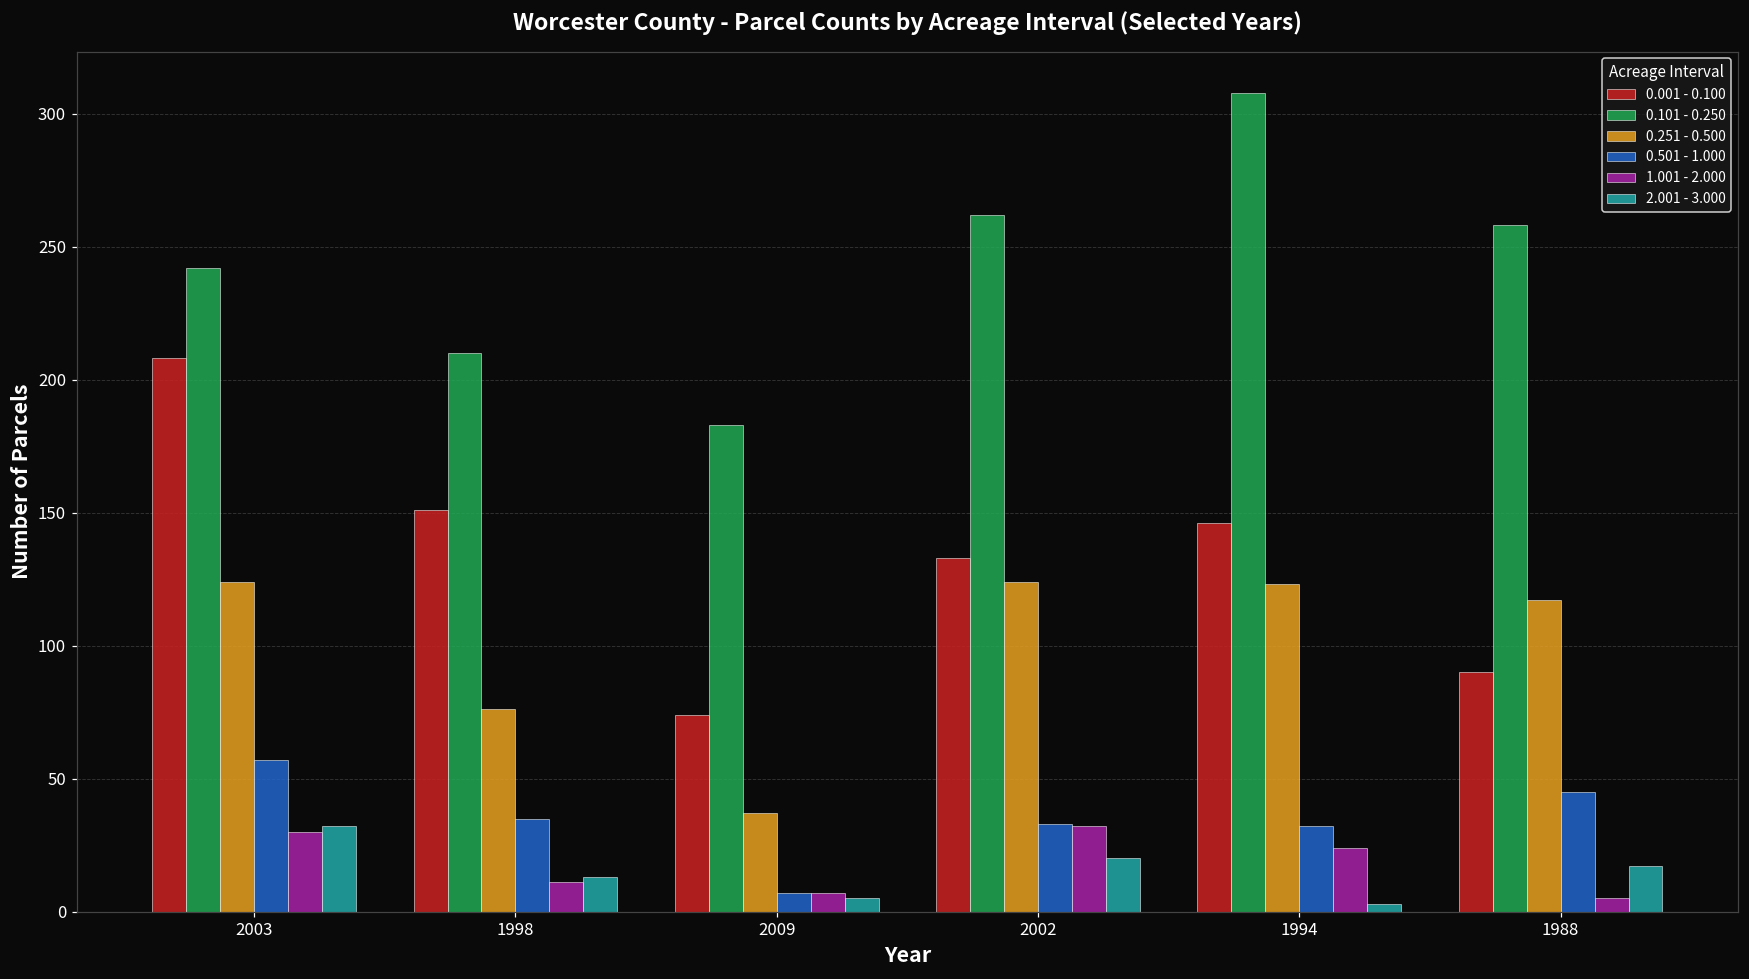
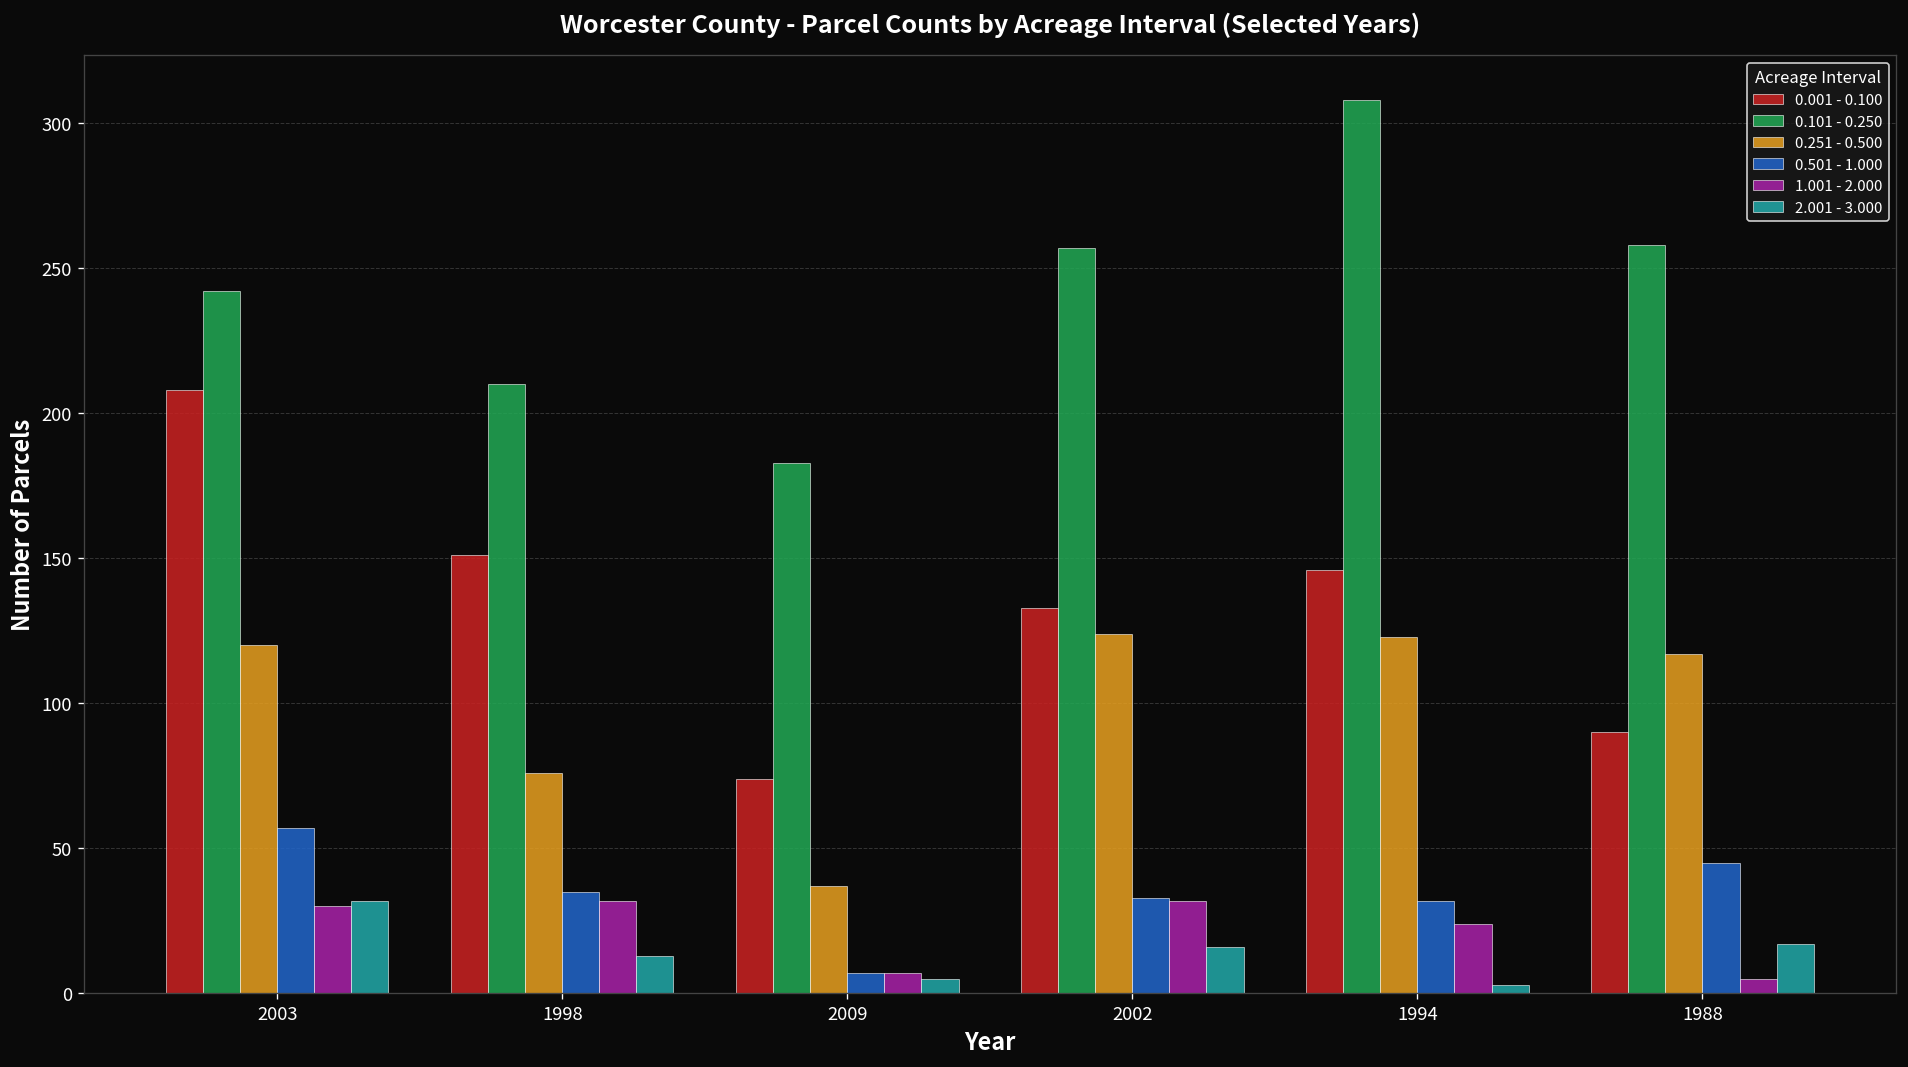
  {
    "0.001 - 0.100": {
      "2003": 208,
      "1998": 151,
      "2009": 74,
      "2002": 133,
      "1994": 146,
      "1988": 90
    },
    "0.101 - 0.250": {
      "2003": 242,
      "1998": 210,
      "2009": 183,
-     "2002": 262,
+     "2002": 257,
      "1994": 308,
      "1988": 258
    },
    "0.251 - 0.500": {
-     "2003": 124,
+     "2003": 120,
      "1998": 76,
      "2009": 37,
      "2002": 124,
      "1994": 123,
      "1988": 117
    },
    "0.501 - 1.000": {
      "2003": 57,
      "1998": 35,
      "2009": 7,
      "2002": 33,
      "1994": 32,
      "1988": 45
    },
    "1.001 - 2.000": {
      "2003": 30,
-     "1998": 11,
+     "1998": 32,
      "2009": 7,
      "2002": 32,
      "1994": 24,
      "1988": 5
    },
    "2.001 - 3.000": {
      "2003": 32,
      "1998": 13,
      "2009": 5,
-     "2002": 20,
+     "2002": 16,
      "1994": 3,
      "1988": 17
    }
  }
